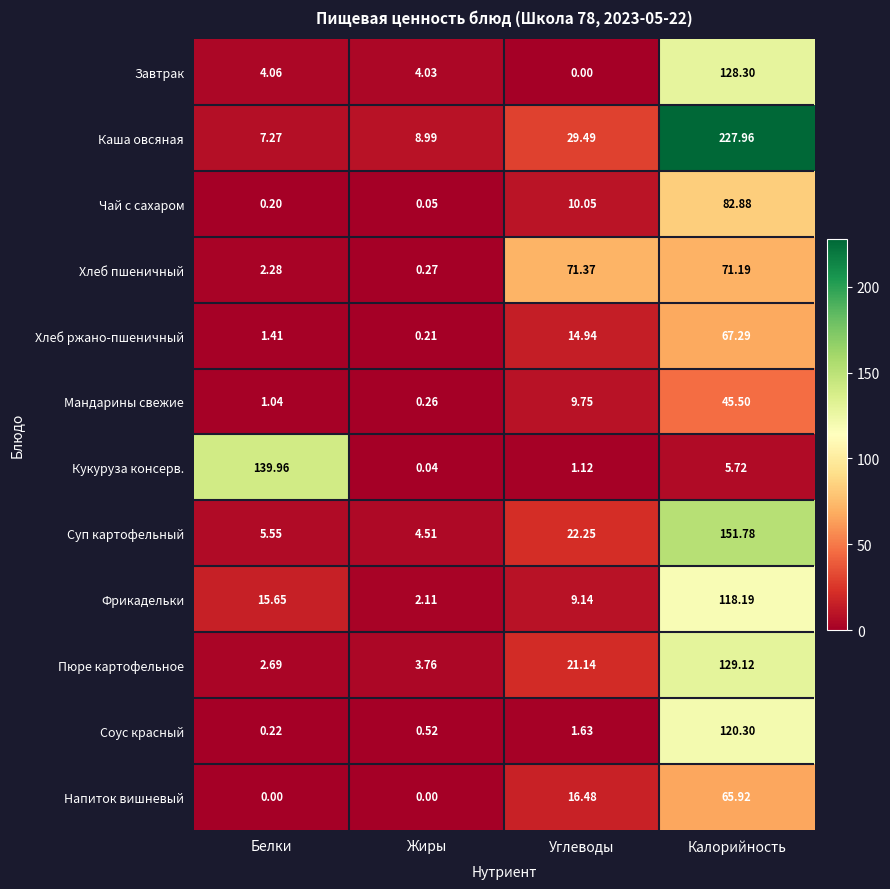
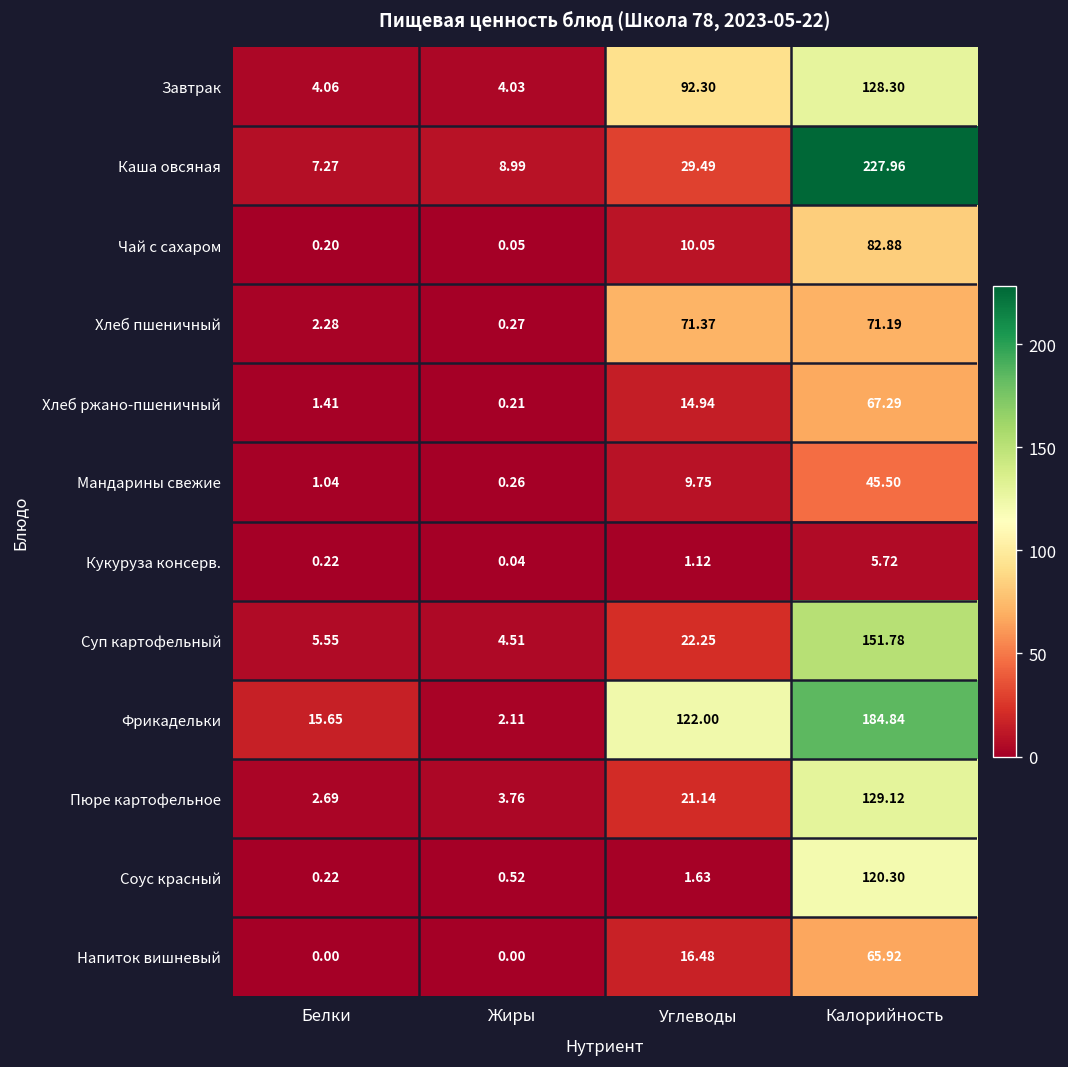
  {
    "Завтрак": {
      "Белки": 4.06,
      "Жиры": 4.03,
-     "Углеводы": 0.00,
+     "Углеводы": 92.30,
      "Калорийность": 128.30
    },
    "Каша овсяная": {
      "Белки": 7.27,
      "Жиры": 8.99,
      "Углеводы": 29.49,
      "Калорийность": 227.96
    },
    "Чай с сахаром": {
      "Белки": 0.20,
      "Жиры": 0.05,
      "Углеводы": 10.05,
      "Калорийность": 82.88
    },
    "Хлеб пшеничный": {
      "Белки": 2.28,
      "Жиры": 0.27,
      "Углеводы": 71.37,
      "Калорийность": 71.19
    },
    "Хлеб ржано-пшеничный": {
      "Белки": 1.41,
      "Жиры": 0.21,
      "Углеводы": 14.94,
      "Калорийность": 67.29
    },
    "Мандарины свежие": {
      "Белки": 1.04,
      "Жиры": 0.26,
      "Углеводы": 9.75,
      "Калорийность": 45.50
    },
    "Кукуруза консерв.": {
-     "Белки": 139.96,
+     "Белки": 0.22,
      "Жиры": 0.04,
      "Углеводы": 1.12,
      "Калорийность": 5.72
    },
    "Суп картофельный": {
      "Белки": 5.55,
      "Жиры": 4.51,
      "Углеводы": 22.25,
      "Калорийность": 151.78
    },
    "Фрикадельки": {
      "Белки": 15.65,
      "Жиры": 2.11,
-     "Углеводы": 9.14,
-     "Калорийность": 118.19
+     "Углеводы": 122.00,
+     "Калорийность": 184.84
    },
    "Пюре картофельное": {
      "Белки": 2.69,
      "Жиры": 3.76,
      "Углеводы": 21.14,
      "Калорийность": 129.12
    },
    "Соус красный": {
      "Белки": 0.22,
      "Жиры": 0.52,
      "Углеводы": 1.63,
      "Калорийность": 120.30
    },
    "Напиток вишневый": {
      "Белки": 0.00,
      "Жиры": 0.00,
      "Углеводы": 16.48,
      "Калорийность": 65.92
    }
  }
